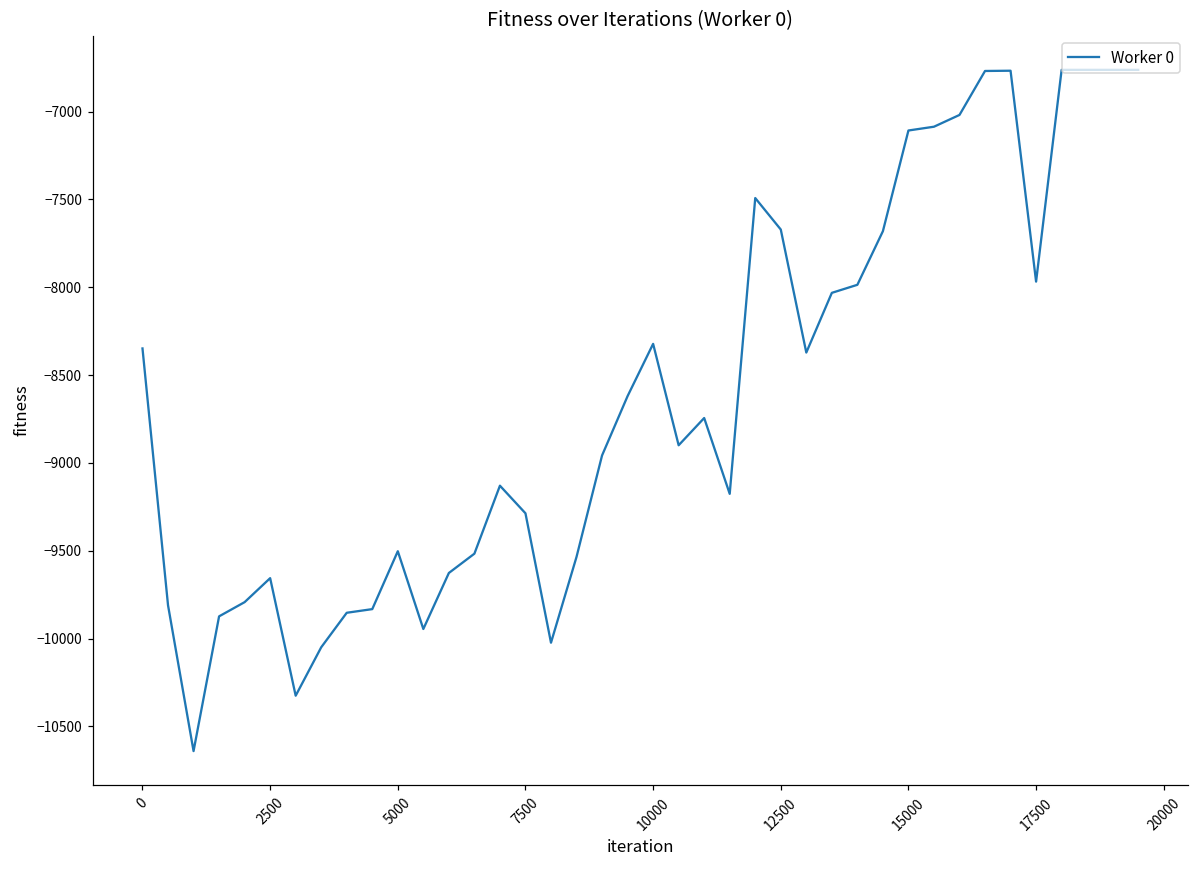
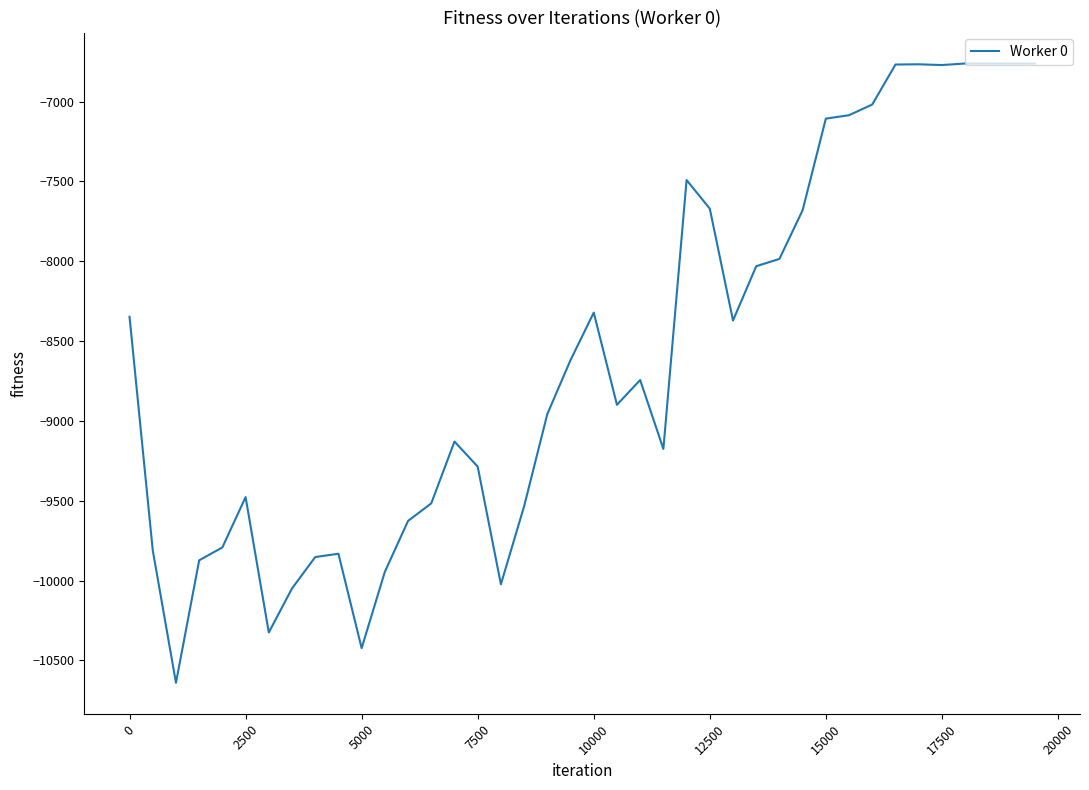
  {
    "0": -8350,
-   "2500": -9660,
-   "5000": -9500,
+   "2500": -9480,
+   "5000": -10420,
    "7500": -9290,
    "10000": -8320,
    "12500": -7670,
    "15000": -7110,
-   "17500": -7970
+   "17500": -6770
  }
